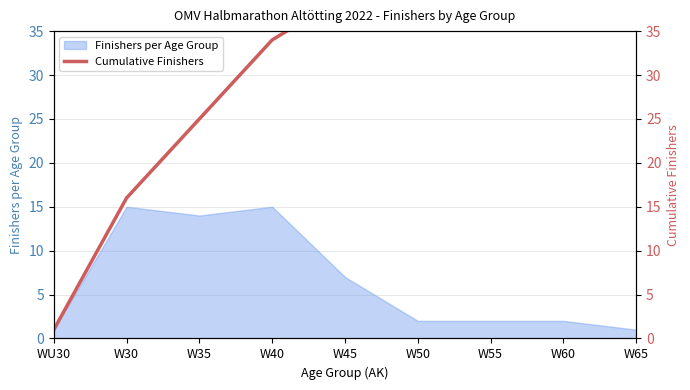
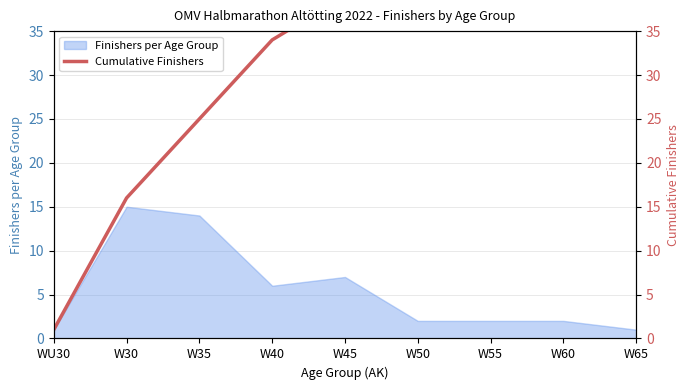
  {
    "Finishers per Age Group": {
      "WU30": 1,
      "W30": 15,
      "W35": 14,
-     "W40": 15,
+     "W40": 6,
      "W45": 7,
      "W50": 2,
      "W55": 2,
      "W60": 2,
      "W65": 1
    },
    "Cumulative Finishers": {
      "WU30": 1,
      "W30": 16,
      "W35": 25,
      "W40": 34
    }
  }
